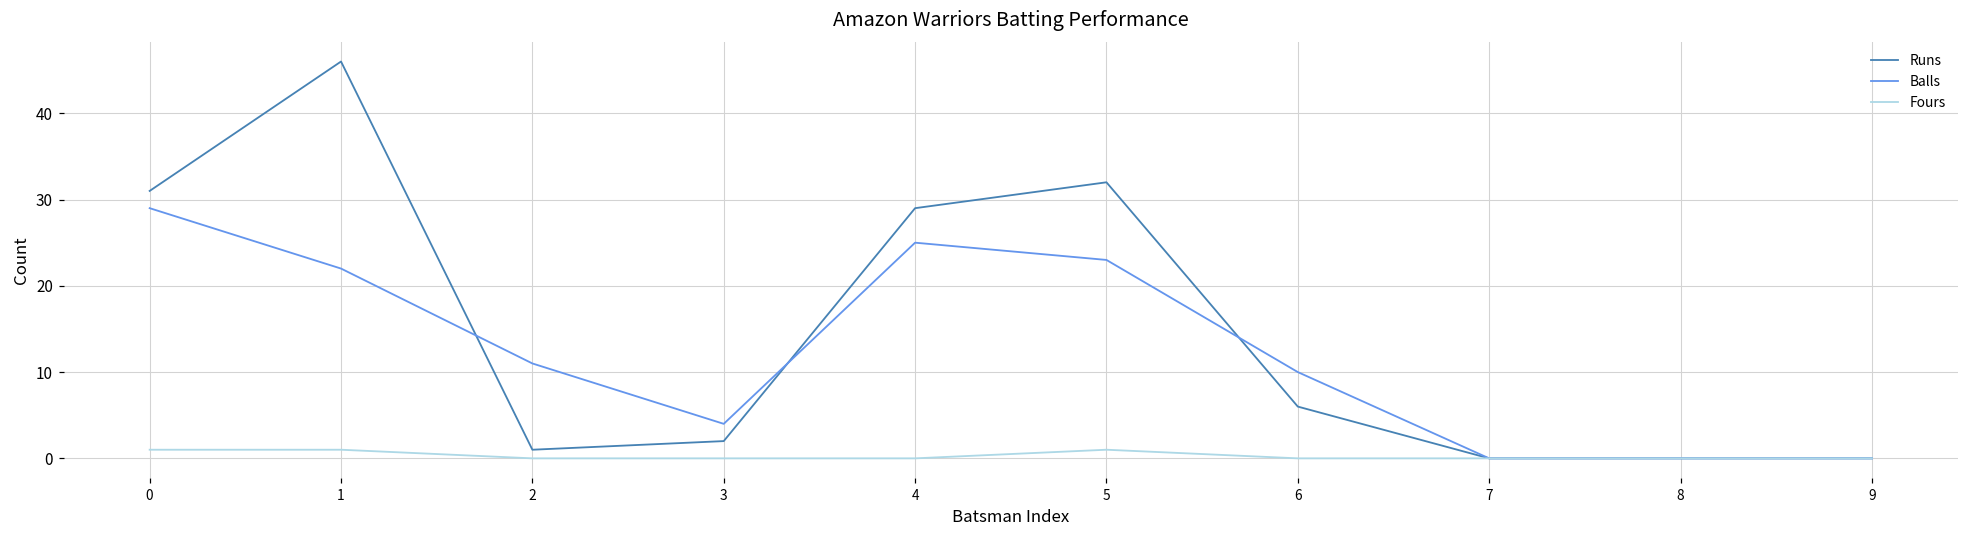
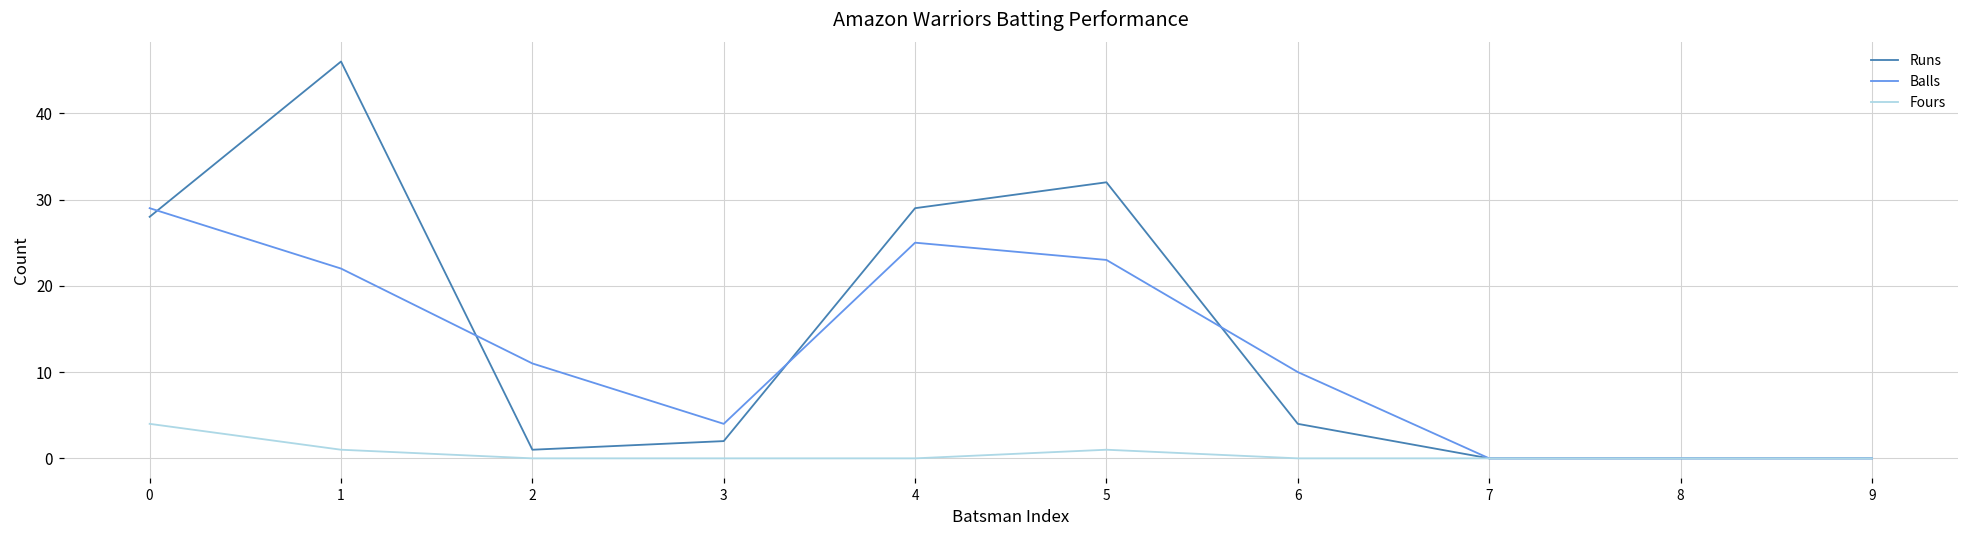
  {
    "Runs": {
-     "0": 31,
+     "0": 28,
      "1": 46,
      "2": 1,
      "3": 2,
      "4": 29,
      "5": 32,
-     "6": 6
+     "6": 4
    },
    "Balls": {
      "0": 29,
      "1": 22,
      "2": 11,
      "3": 4,
      "4": 25,
      "5": 23,
      "6": 10
    },
    "Fours": {
-     "0": 1,
+     "0": 4,
      "1": 1,
      "2": 0,
      "3": 0,
      "4": 0,
      "5": 1,
      "6": 0
    }
  }
